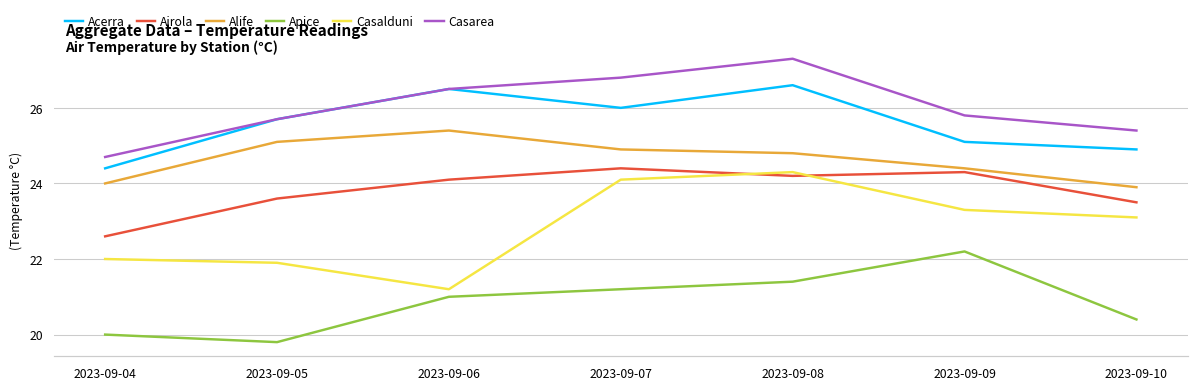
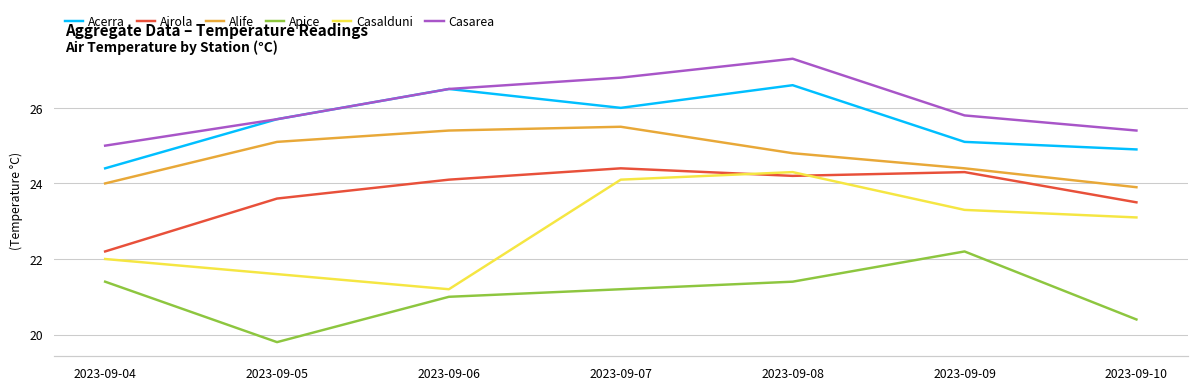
  {
    "Acerra": {
      "2023-09-04": 24.4,
      "2023-09-07": 26.0,
      "2023-09-08": 26.6,
      "2023-09-09": 25.1,
      "2023-09-10": 24.9
    },
    "Airola": {
-     "2023-09-04": 22.6,
+     "2023-09-04": 22.2,
      "2023-09-05": 23.6,
      "2023-09-06": 24.1,
      "2023-09-07": 24.4,
      "2023-09-08": 24.2,
      "2023-09-09": 24.3,
      "2023-09-10": 23.5
    },
    "Alife": {
      "2023-09-04": 24.0,
      "2023-09-05": 25.1,
      "2023-09-06": 25.4,
-     "2023-09-07": 24.9,
+     "2023-09-07": 25.5,
      "2023-09-08": 24.8,
      "2023-09-09": 24.4,
      "2023-09-10": 23.9
    },
    "Apice": {
-     "2023-09-04": 20.0,
+     "2023-09-04": 21.4,
      "2023-09-05": 19.8,
      "2023-09-06": 21.0,
      "2023-09-07": 21.2,
      "2023-09-08": 21.4,
      "2023-09-09": 22.2,
      "2023-09-10": 20.4
    },
    "Casalduni": {
      "2023-09-04": 22.0,
-     "2023-09-05": 21.9,
+     "2023-09-05": 21.6,
      "2023-09-06": 21.2,
      "2023-09-07": 24.1,
      "2023-09-08": 24.3,
      "2023-09-09": 23.3,
      "2023-09-10": 23.1
    },
    "Casarea": {
-     "2023-09-04": 24.7,
+     "2023-09-04": 25.0,
      "2023-09-07": 26.8,
      "2023-09-08": 27.3,
      "2023-09-09": 25.8,
      "2023-09-10": 25.4
    }
  }
